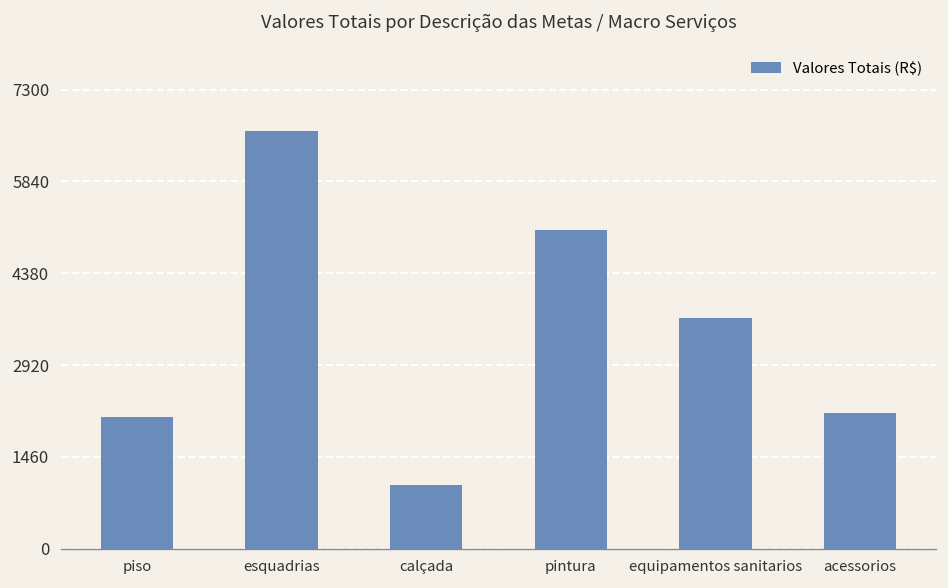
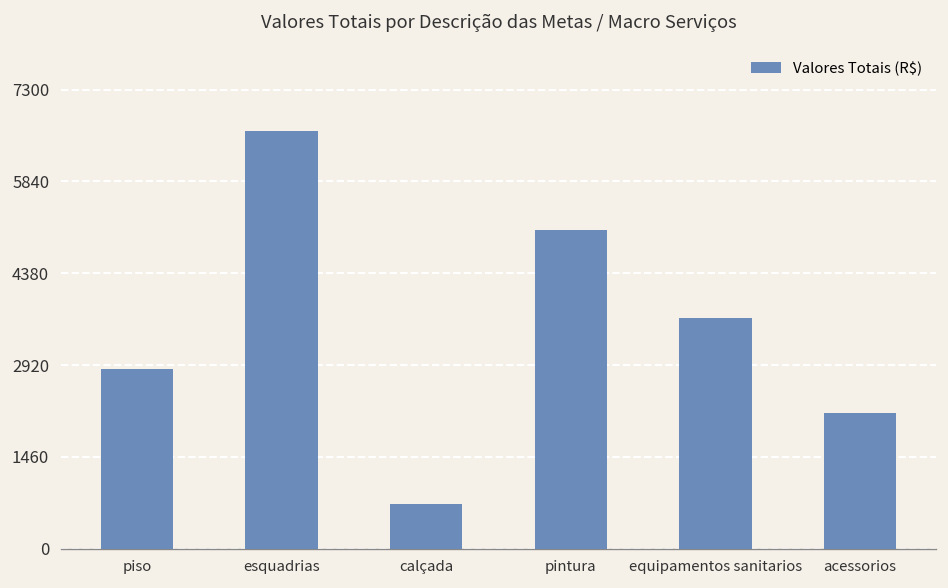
  {
-   "piso": 2100,
+   "piso": 2900,
    "esquadrias": 6600,
-   "calçada": 1000,
+   "calçada": 700,
    "pintura": 5100,
    "equipamentos sanitarios": 3700,
    "acessorios": 2200
  }
